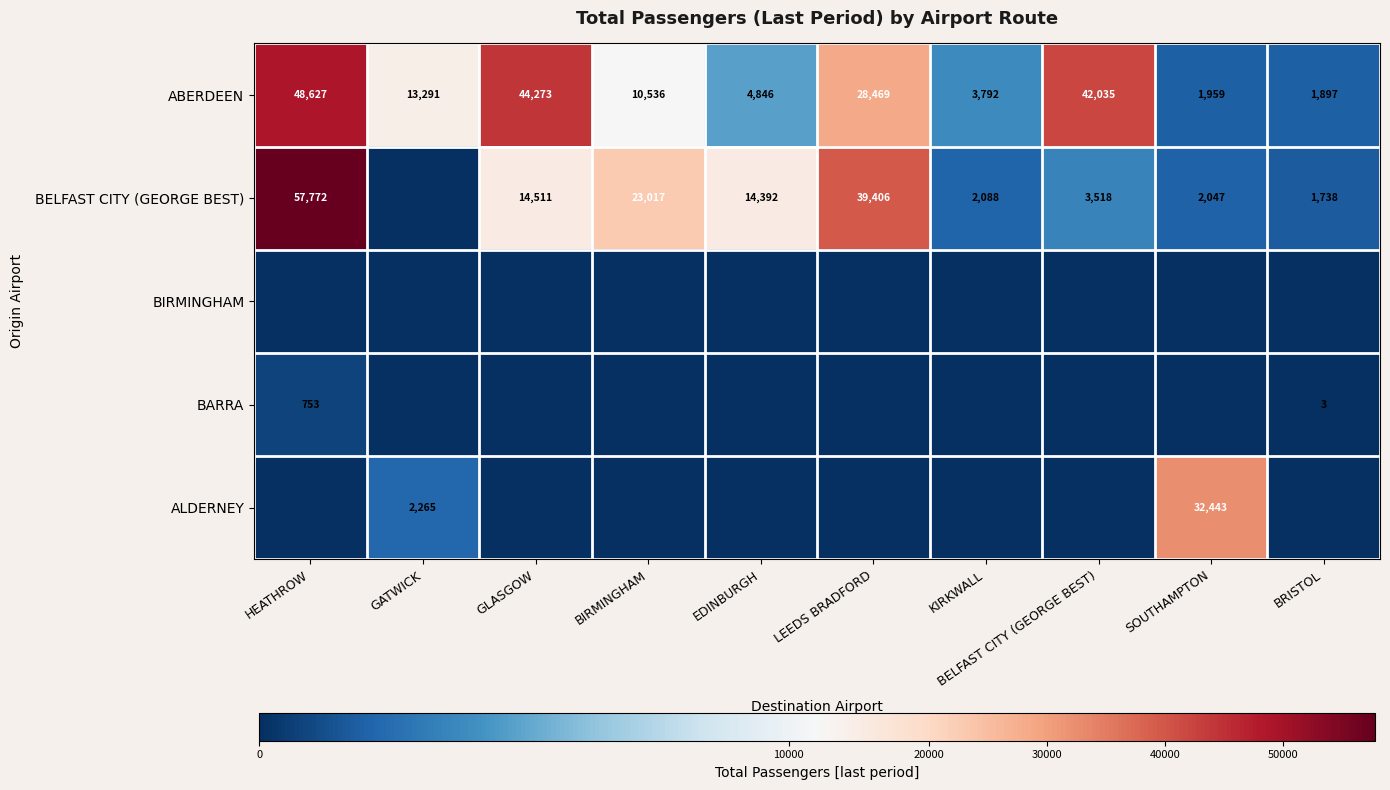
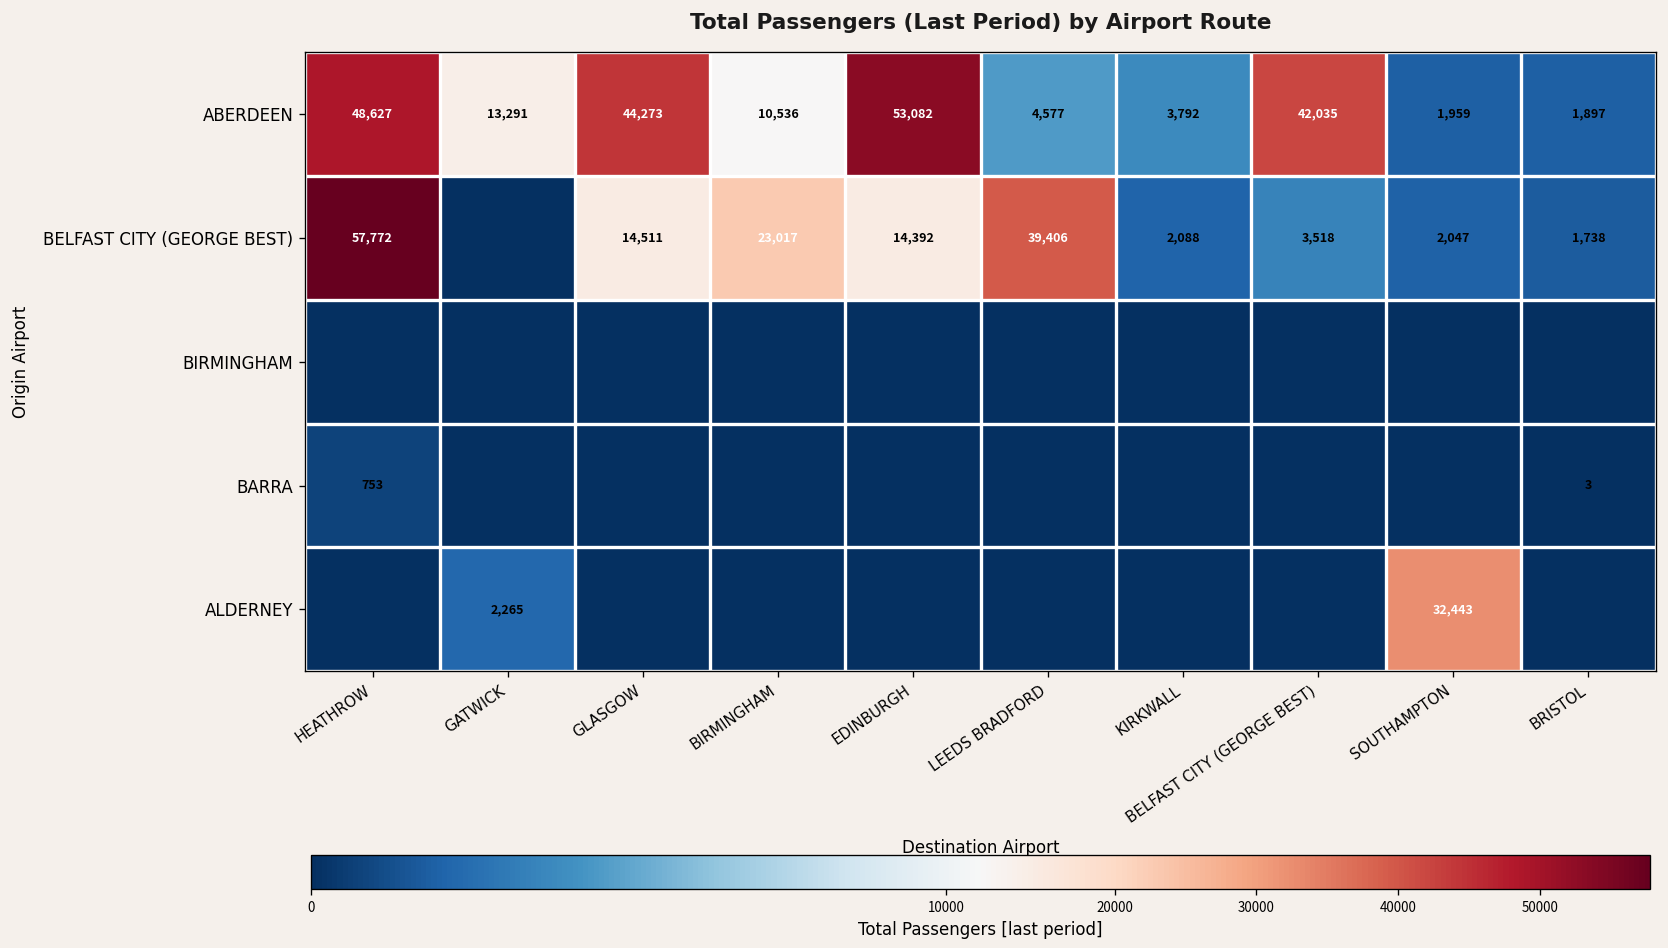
  {
    "ABERDEEN": {
      "HEATHROW": "48,627",
      "GATWICK": "13,291",
      "GLASGOW": "44,273",
      "BIRMINGHAM": "10,536",
-     "EDINBURGH": "4,846",
-     "LEEDS BRADFORD": "28,469",
+     "EDINBURGH": "53,082",
+     "LEEDS BRADFORD": "4,577",
      "KIRKWALL": "3,792",
      "BELFAST CITY (GEORGE BEST)": "42,035",
      "SOUTHAMPTON": "1,959",
      "BRISTOL": "1,897"
    },
    "BELFAST CITY (GEORGE BEST)": {
      "HEATHROW": "57,772",
      "GLASGOW": "14,511",
      "BIRMINGHAM": "23,017",
      "EDINBURGH": "14,392",
      "LEEDS BRADFORD": "39,406",
      "KIRKWALL": "2,088",
      "BELFAST CITY (GEORGE BEST)": "3,518",
      "SOUTHAMPTON": "2,047",
      "BRISTOL": "1,738"
    },
    "BARRA": {
      "HEATHROW": "753",
      "BRISTOL": "3"
    },
    "ALDERNEY": {
      "GATWICK": "2,265",
      "SOUTHAMPTON": "32,443"
    }
  }
